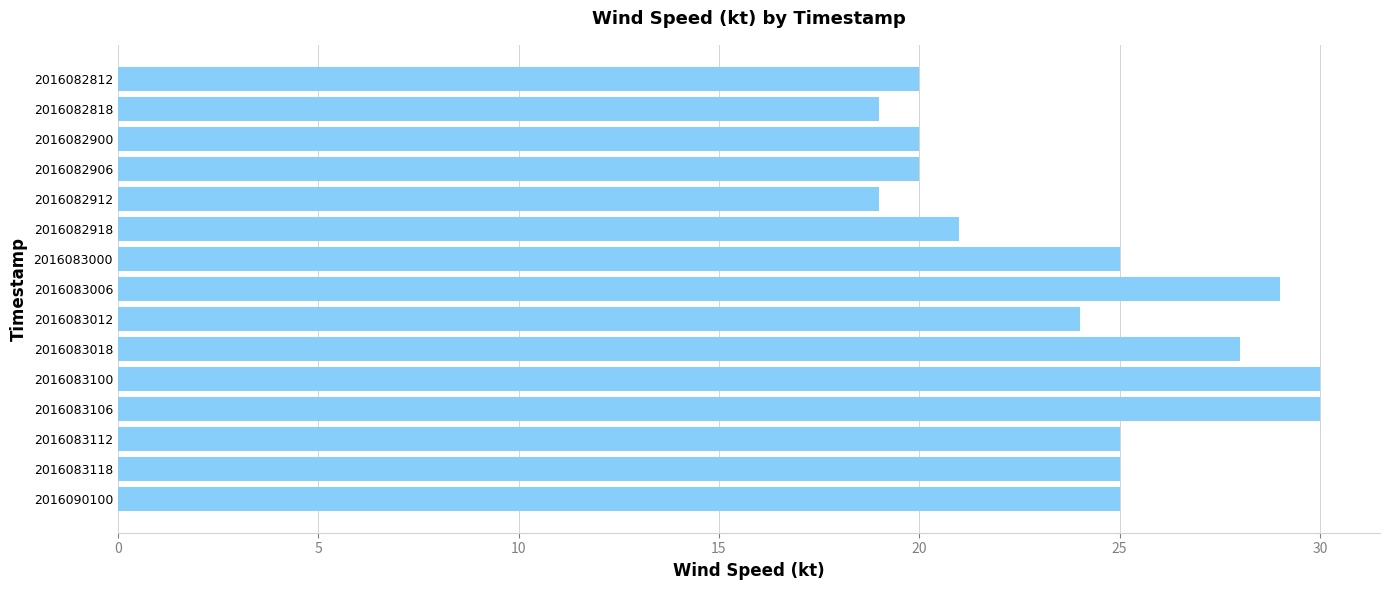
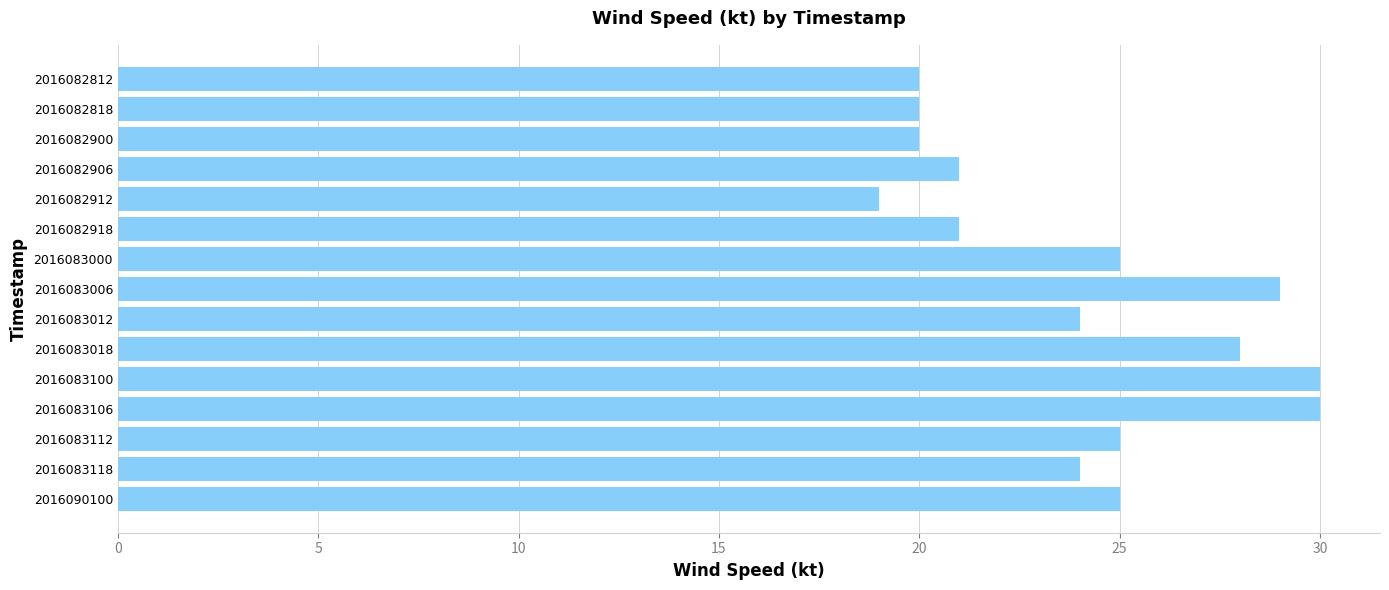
  {
    "2016082812": 20,
-   "2016082818": 19,
+   "2016082818": 20,
    "2016082900": 20,
-   "2016082906": 20,
+   "2016082906": 21,
    "2016082912": 19,
    "2016082918": 21,
    "2016083000": 25,
    "2016083006": 29,
    "2016083012": 24,
    "2016083018": 28,
    "2016083100": 30,
    "2016083106": 30,
    "2016083112": 25,
-   "2016083118": 25,
+   "2016083118": 24,
    "2016090100": 25
  }
